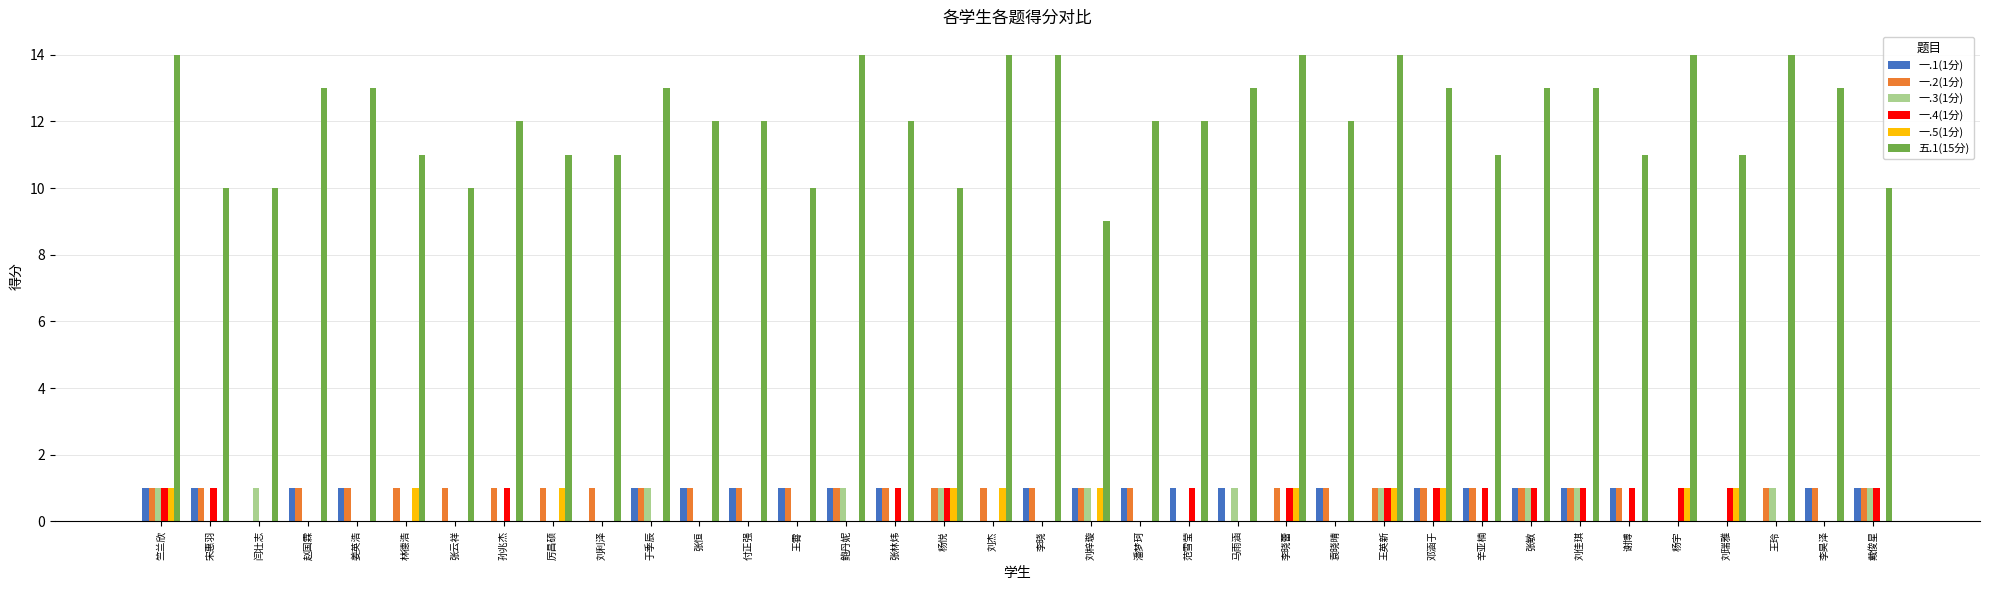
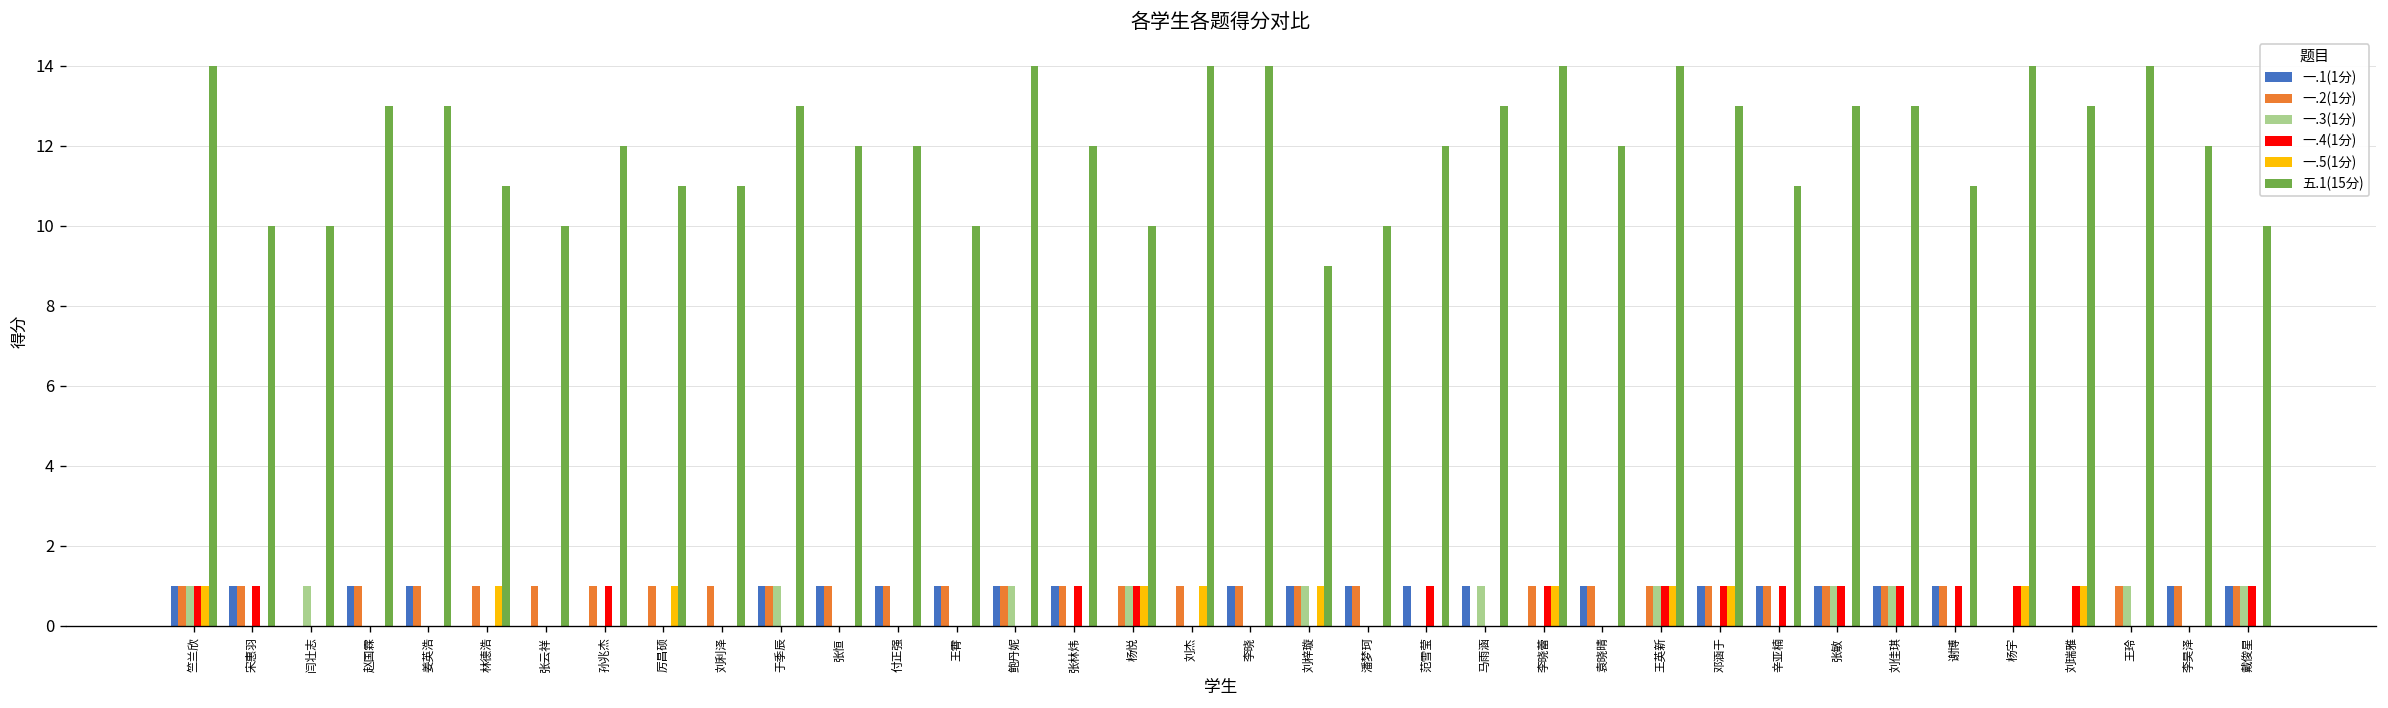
  {
    "五.1(15分)": {
      "竺兰欣": 14,
      "宋惠羽": 10,
      "闫壮志": 10,
      "赵国霖": 13,
      "姜英浩": 13,
      "林德浩": 11,
      "张云祥": 10,
      "孙兆杰": 12,
      "厉昌硕": 11,
      "刘利泽": 11,
      "于季辰": 13,
      "张恒": 12,
      "付正强": 12,
      "王霄": 10,
      "鲍丹妮": 14,
      "张林炜": 12,
      "杨悦": 10,
      "刘杰": 14,
      "李晓": 14,
      "刘梓璇": 9,
-     "潘梦珂": 12,
+     "潘梦珂": 10,
      "范雪莹": 12,
      "马雨涵": 13,
      "李晓蕾": 14,
      "袁晓晴": 12,
      "王英新": 14,
      "邓涵于": 13,
      "辛亚楠": 11,
      "张敏": 13,
      "刘佳琪": 13,
      "谢博": 11,
      "杨宇": 14,
-     "刘瑞雅": 11,
+     "刘瑞雅": 13,
      "王玲": 14,
-     "李昊泽": 13,
+     "李昊泽": 12,
      "戴俊星": 10
    }
  }
